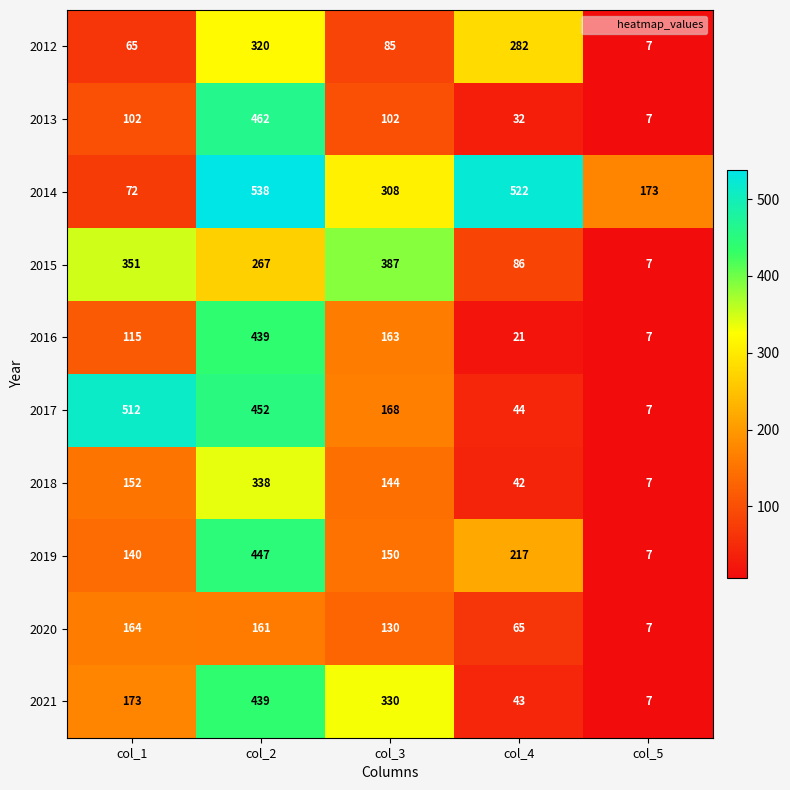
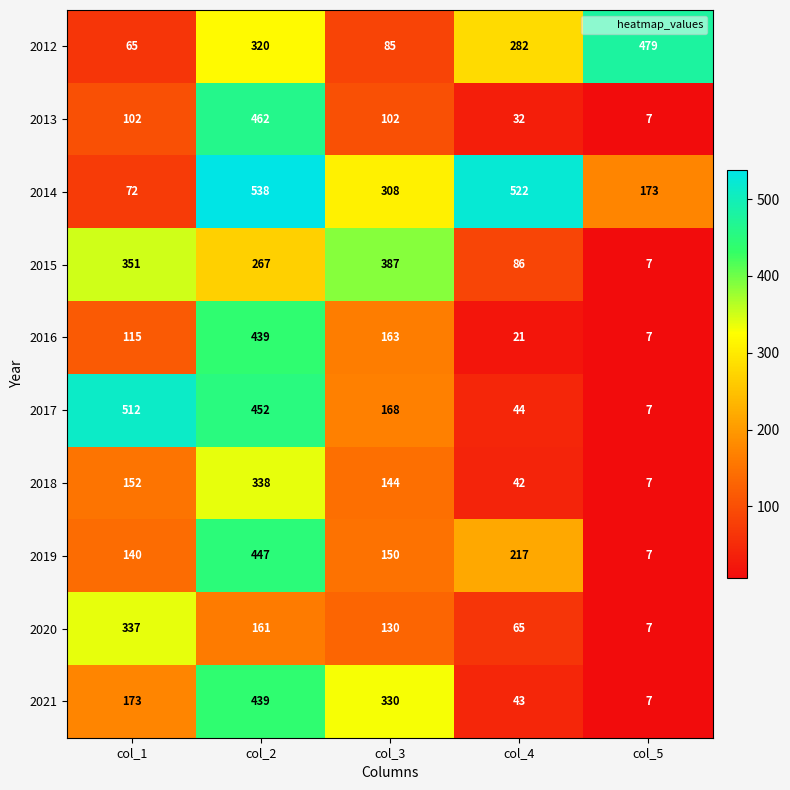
  {
    "2012": {
      "col_1": 65,
      "col_2": 320,
      "col_3": 85,
      "col_4": 282,
-     "col_5": 7
+     "col_5": 479
    },
    "2013": {
      "col_1": 102,
      "col_2": 462,
      "col_3": 102,
      "col_4": 32,
      "col_5": 7
    },
    "2014": {
      "col_1": 72,
      "col_2": 538,
      "col_3": 308,
      "col_4": 522,
      "col_5": 173
    },
    "2015": {
      "col_1": 351,
      "col_2": 267,
      "col_3": 387,
      "col_4": 86,
      "col_5": 7
    },
    "2016": {
      "col_1": 115,
      "col_2": 439,
      "col_3": 163,
      "col_4": 21,
      "col_5": 7
    },
    "2017": {
      "col_1": 512,
      "col_2": 452,
      "col_3": 168,
      "col_4": 44,
      "col_5": 7
    },
    "2018": {
      "col_1": 152,
      "col_2": 338,
      "col_3": 144,
      "col_4": 42,
      "col_5": 7
    },
    "2019": {
      "col_1": 140,
      "col_2": 447,
      "col_3": 150,
      "col_4": 217,
      "col_5": 7
    },
    "2020": {
-     "col_1": 164,
+     "col_1": 337,
      "col_2": 161,
      "col_3": 130,
      "col_4": 65,
      "col_5": 7
    },
    "2021": {
      "col_1": 173,
      "col_2": 439,
      "col_3": 330,
      "col_4": 43,
      "col_5": 7
    }
  }
